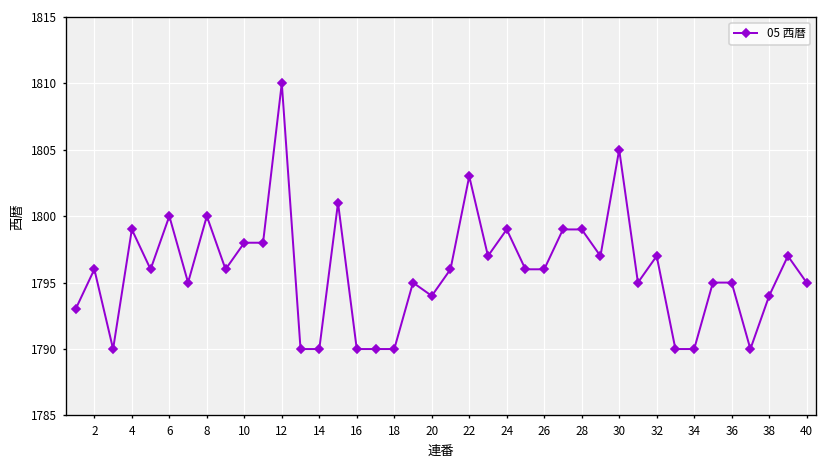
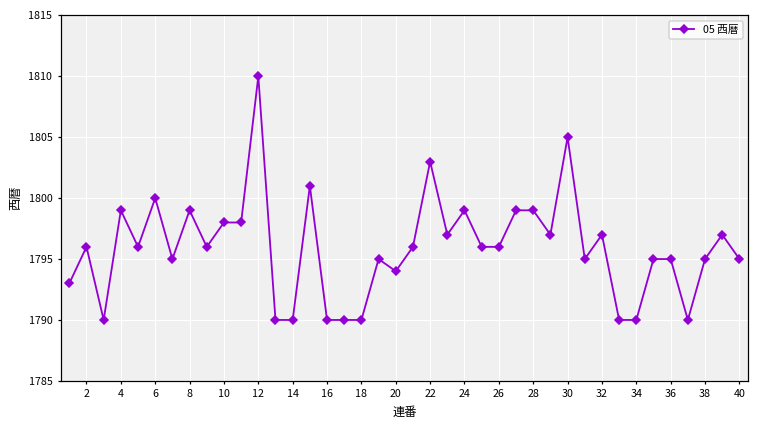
  {
    "2": 1796,
    "4": 1799,
    "6": 1800,
-   "8": 1800,
+   "8": 1799,
    "10": 1798,
    "12": 1810,
    "14": 1790,
    "16": 1790,
    "18": 1790,
    "20": 1794,
    "22": 1803,
    "24": 1799,
    "26": 1796,
    "28": 1799,
    "30": 1805,
    "32": 1797,
    "34": 1790,
    "36": 1795,
-   "38": 1794,
+   "38": 1795,
    "40": 1795
  }
